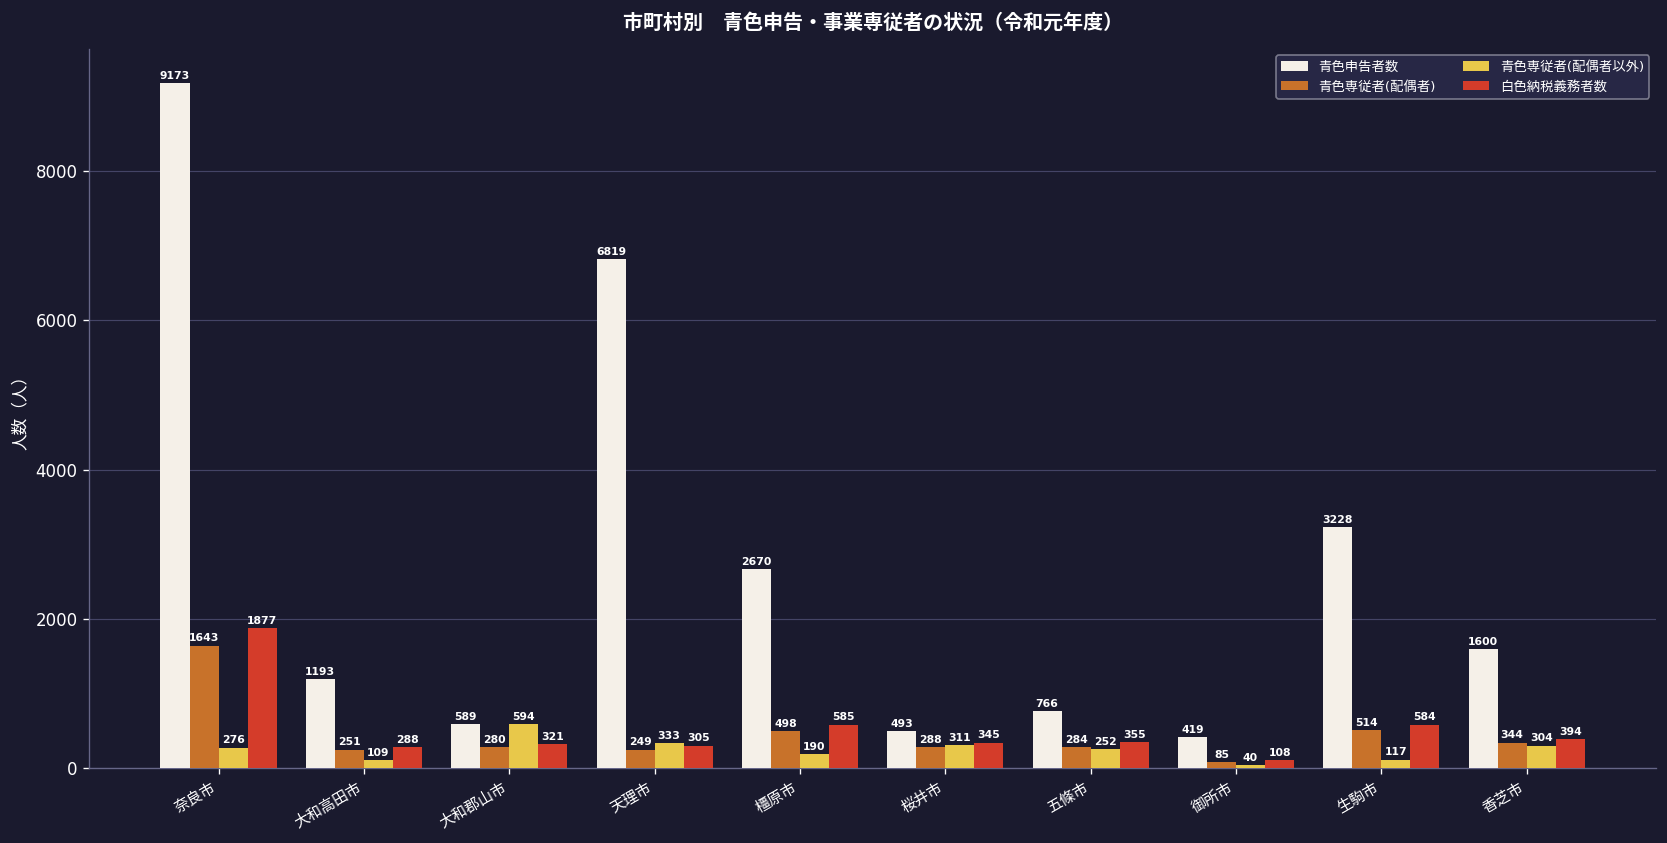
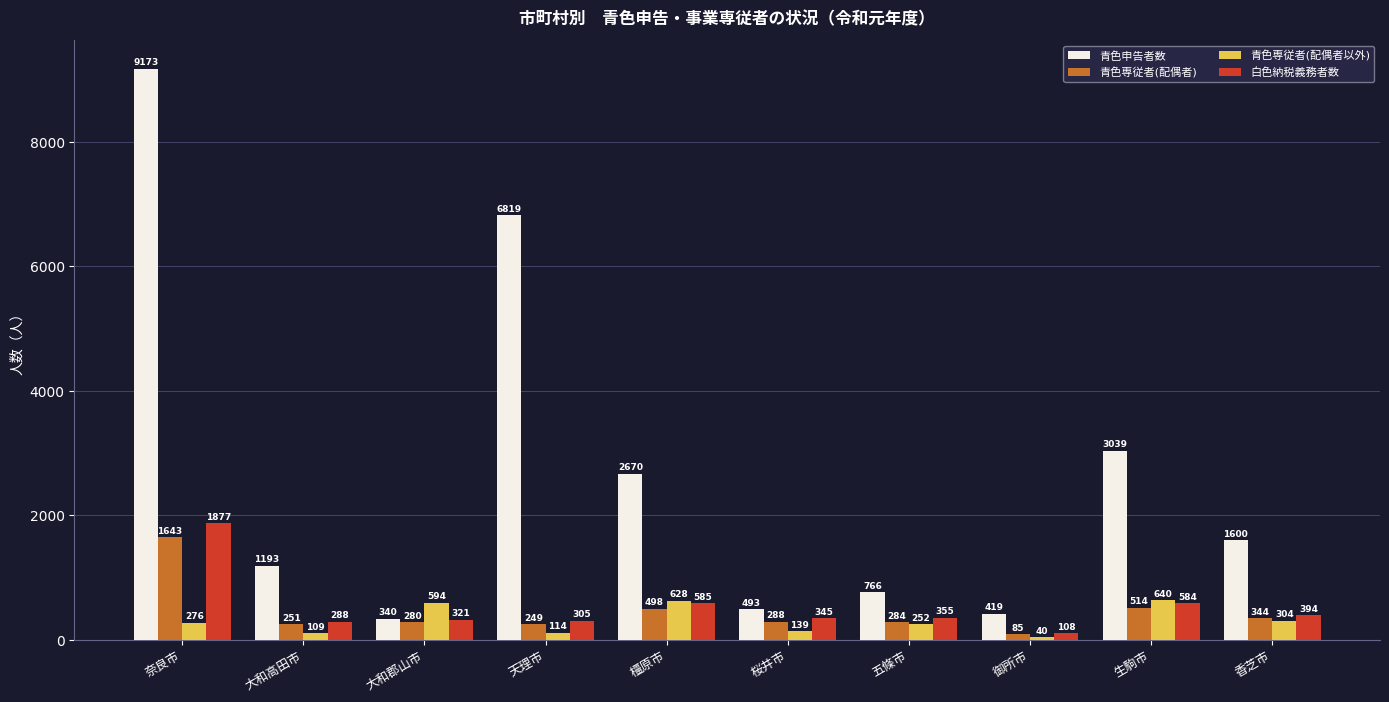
  {
    "青色申告者数": {
      "奈良市": 9173,
      "大和高田市": 1193,
-     "大和郡山市": 589,
+     "大和郡山市": 340,
      "天理市": 6819,
      "橿原市": 2670,
      "桜井市": 493,
      "五條市": 766,
      "御所市": 419,
-     "生駒市": 3228,
+     "生駒市": 3039,
      "香芝市": 1600
    },
    "青色専従者(配偶者以外)": {
      "奈良市": 276,
      "大和高田市": 109,
      "大和郡山市": 594,
-     "天理市": 333,
-     "橿原市": 190,
-     "桜井市": 311,
+     "天理市": 114,
+     "橿原市": 628,
+     "桜井市": 139,
      "五條市": 252,
      "御所市": 40,
-     "生駒市": 117,
+     "生駒市": 640,
      "香芝市": 304
    }
  }
